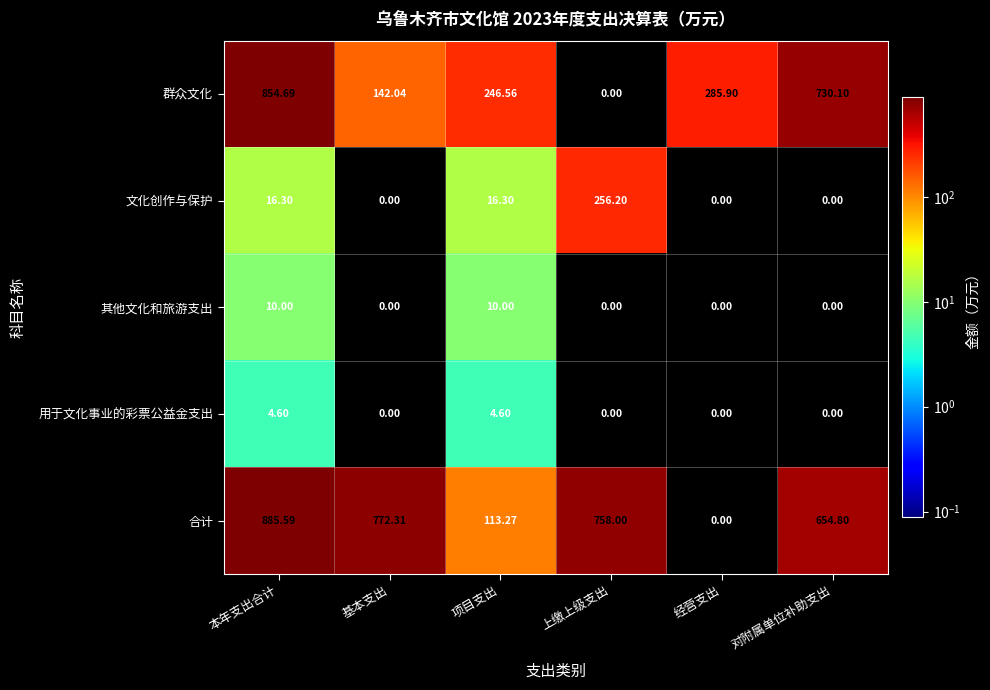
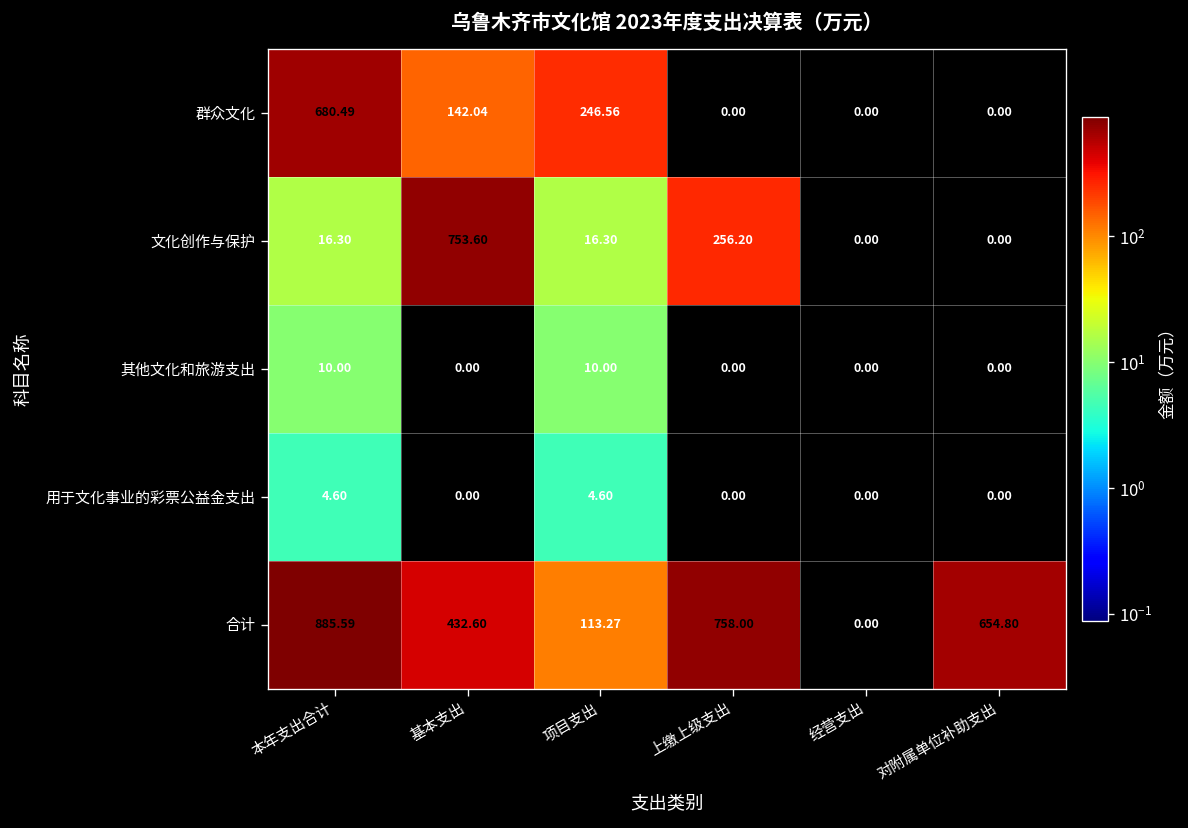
  {
    "群众文化": {
-     "本年支出合计": 854.69,
+     "本年支出合计": 680.49,
      "基本支出": 142.04,
      "项目支出": 246.56,
      "上缴上级支出": 0.00,
-     "经营支出": 285.90,
-     "对附属单位补助支出": 730.10
+     "经营支出": 0.00,
+     "对附属单位补助支出": 0.00
    },
    "文化创作与保护": {
      "本年支出合计": 16.30,
-     "基本支出": 0.00,
+     "基本支出": 753.60,
      "项目支出": 16.30,
      "上缴上级支出": 256.20,
      "经营支出": 0.00,
      "对附属单位补助支出": 0.00
    },
    "其他文化和旅游支出": {
      "本年支出合计": 10.00,
      "基本支出": 0.00,
      "项目支出": 10.00,
      "上缴上级支出": 0.00,
      "经营支出": 0.00,
      "对附属单位补助支出": 0.00
    },
    "用于文化事业的彩票公益金支出": {
      "本年支出合计": 4.60,
      "基本支出": 0.00,
      "项目支出": 4.60,
      "上缴上级支出": 0.00,
      "经营支出": 0.00,
      "对附属单位补助支出": 0.00
    },
    "合计": {
      "本年支出合计": 885.59,
-     "基本支出": 772.31,
+     "基本支出": 432.60,
      "项目支出": 113.27,
      "上缴上级支出": 758.00,
      "经营支出": 0.00,
      "对附属单位补助支出": 654.80
    }
  }
